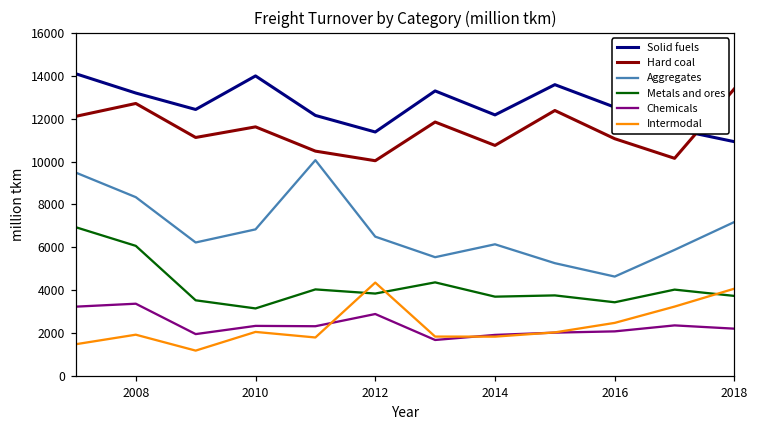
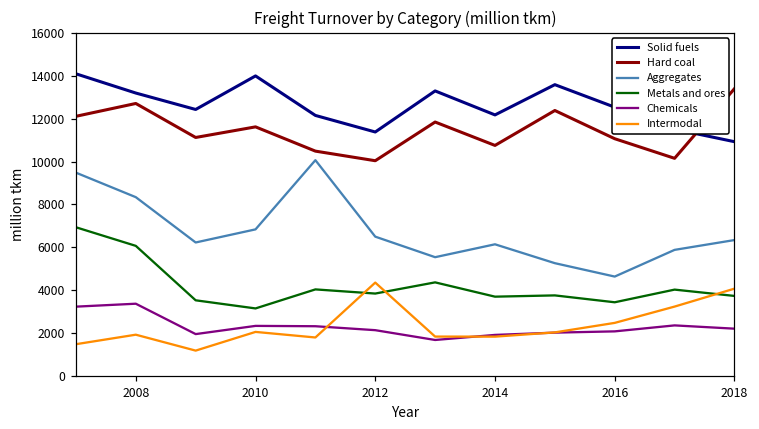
  {
    "Solid fuels": {
      "2008": 13200,
      "2010": 14000,
      "2012": 11400,
      "2014": 12200,
      "2018": 10900
    },
    "Hard coal": {
      "2008": 12700,
      "2010": 11600,
      "2012": 10000,
      "2014": 10800,
      "2018": 13400
    },
    "Aggregates": {
      "2008": 8300,
      "2010": 6800,
      "2012": 6500,
      "2014": 6100,
      "2016": 4600,
-     "2018": 7200
+     "2018": 6300
    },
    "Metals and ores": {
      "2008": 6100,
      "2010": 3100,
      "2012": 3800,
      "2014": 3700,
      "2016": 3400,
      "2018": 3700
    },
    "Chemicals": {
      "2008": 3400,
      "2010": 2300,
-     "2012": 2900,
+     "2012": 2100,
      "2016": 2100,
      "2018": 2200
    },
    "Intermodal": {
      "2008": 1900,
      "2010": 2100,
      "2012": 4400,
      "2016": 2500,
      "2018": 4100
    }
  }
